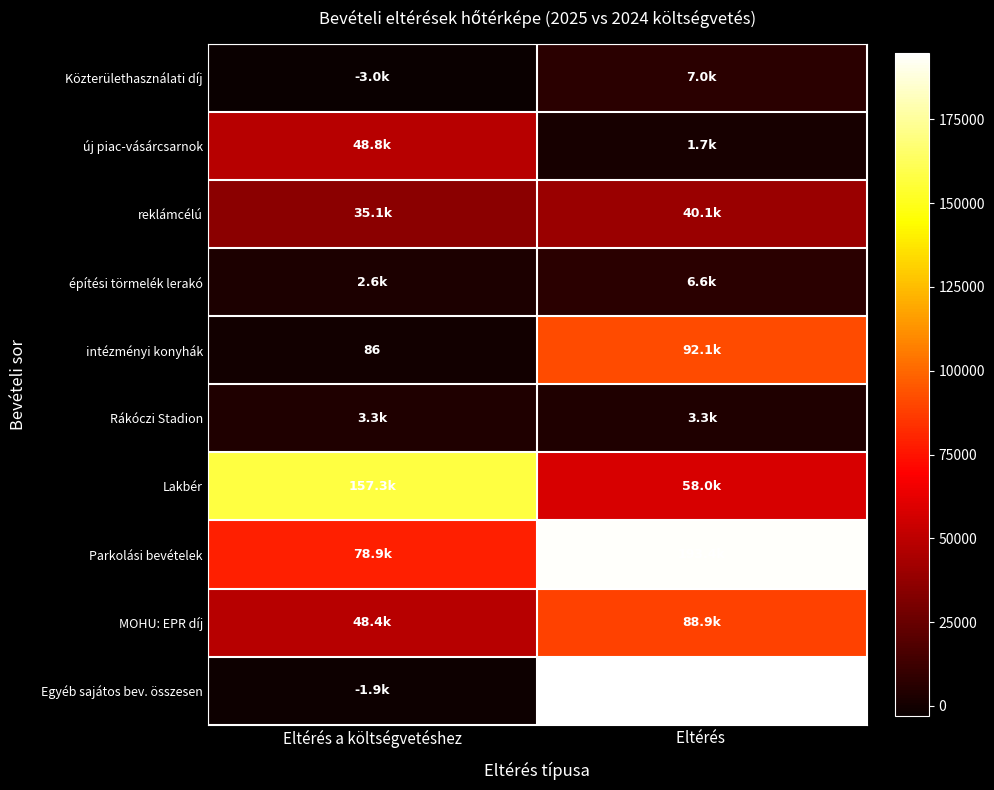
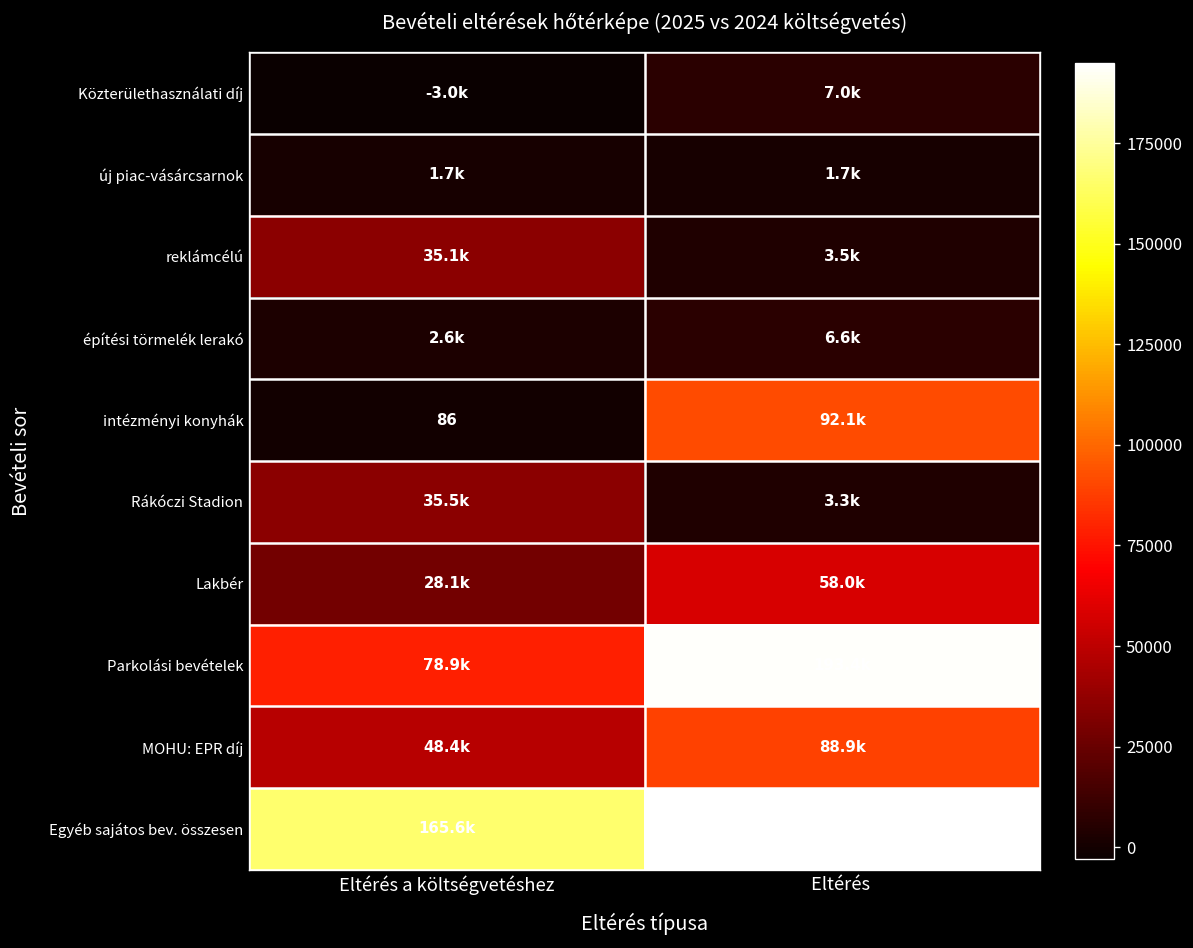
  {
    "Közterülethasználati díj": {
      "Eltérés a költségvetéshez": "-3.0k",
      "Eltérés": "7.0k"
    },
    "új piac-vásárcsarnok": {
-     "Eltérés a költségvetéshez": "48.8k",
+     "Eltérés a költségvetéshez": "1.7k",
      "Eltérés": "1.7k"
    },
    "reklámcélú": {
      "Eltérés a költségvetéshez": "35.1k",
-     "Eltérés": "40.1k"
+     "Eltérés": "3.5k"
    },
    "építési törmelék lerakó": {
      "Eltérés a költségvetéshez": "2.6k",
      "Eltérés": "6.6k"
    },
    "intézményi konyhák": {
      "Eltérés a költségvetéshez": "86",
      "Eltérés": "92.1k"
    },
    "Rákóczi Stadion": {
-     "Eltérés a költségvetéshez": "3.3k",
+     "Eltérés a költségvetéshez": "35.5k",
      "Eltérés": "3.3k"
    },
    "Lakbér": {
-     "Eltérés a költségvetéshez": "157.3k",
+     "Eltérés a költségvetéshez": "28.1k",
      "Eltérés": "58.0k"
    },
    "Parkolási bevételek": {
      "Eltérés a költségvetéshez": "78.9k"
    },
    "MOHU: EPR díj": {
      "Eltérés a költségvetéshez": "48.4k",
      "Eltérés": "88.9k"
    },
    "Egyéb sajátos bev. összesen": {
-     "Eltérés a költségvetéshez": "-1.9k"
+     "Eltérés a költségvetéshez": "165.6k"
    }
  }
